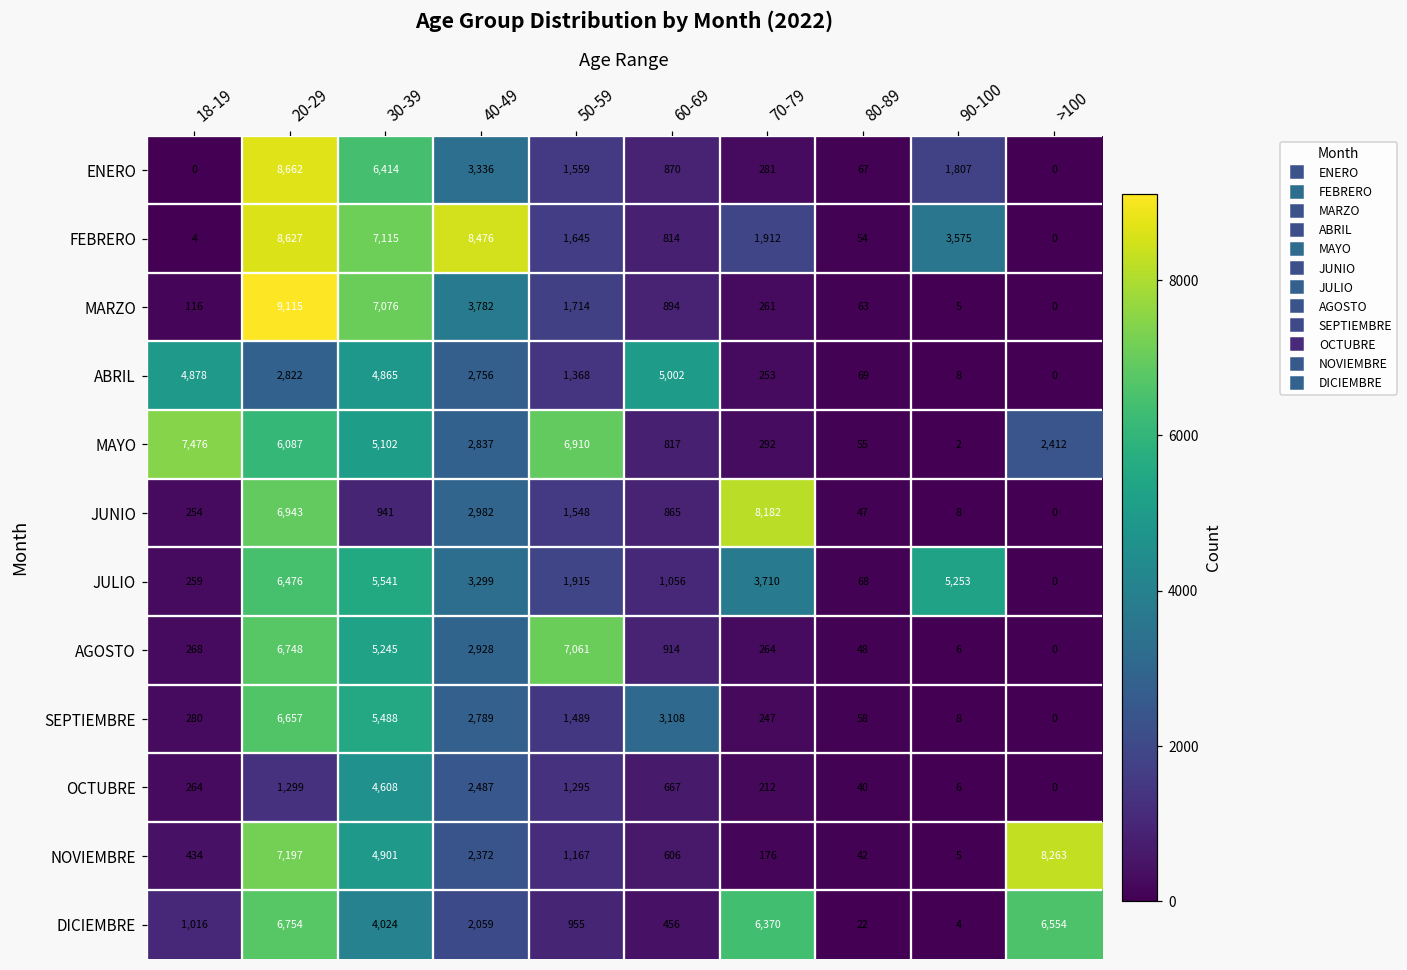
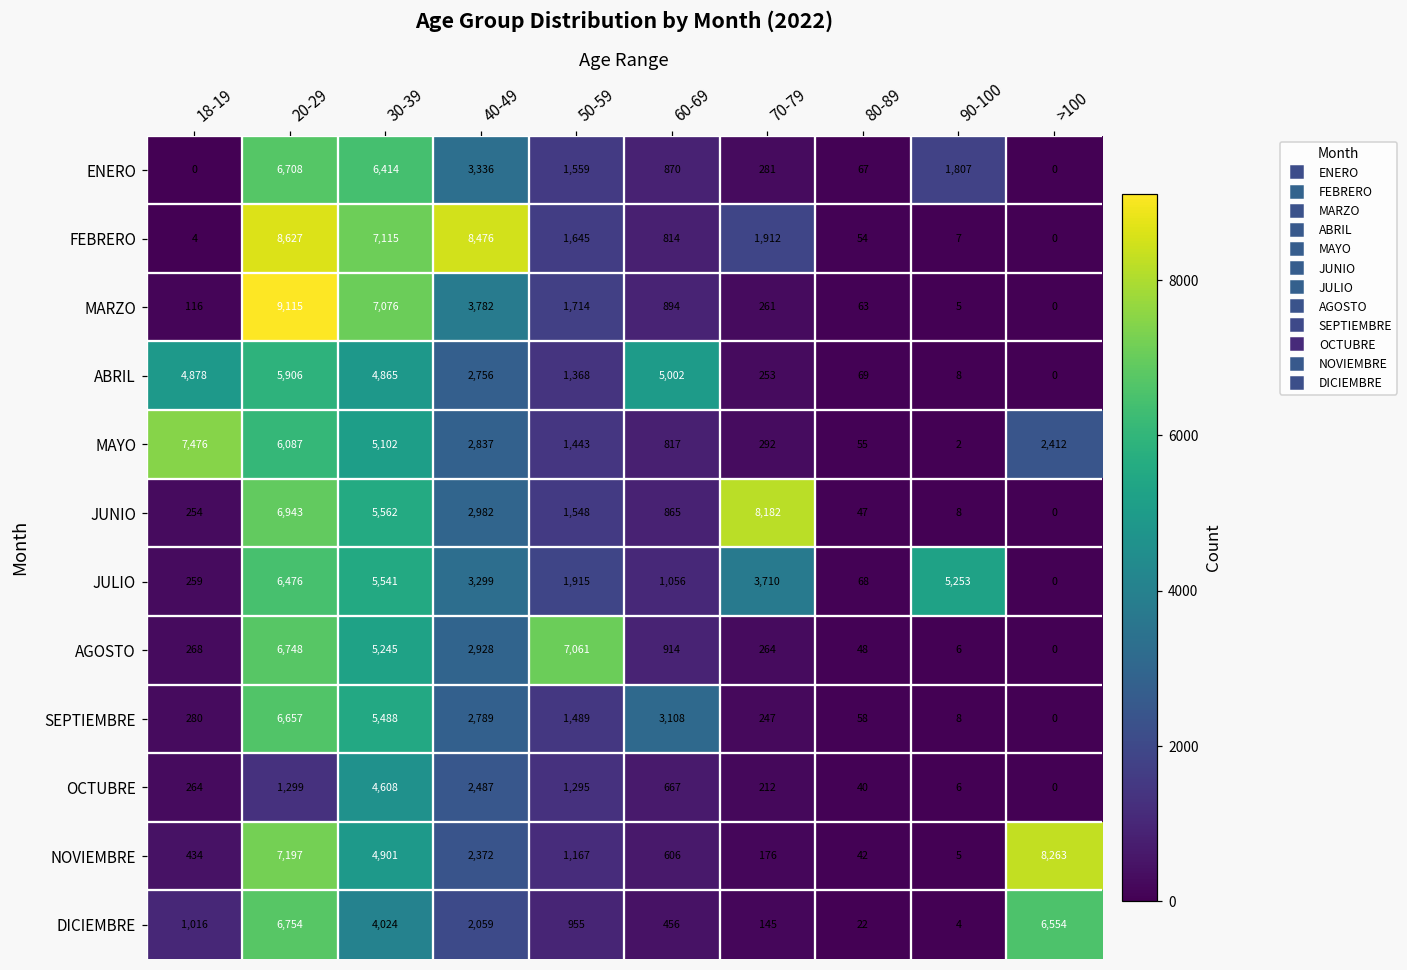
  {
    "ENERO": {
      "18-19": "0",
-     "20-29": "8,662",
+     "20-29": "6,708",
      "30-39": "6,414",
      "40-49": "3,336",
      "50-59": "1,559",
      "60-69": "870",
      "70-79": "281",
      "80-89": "67",
      "90-100": "1,807",
      ">100": "0"
    },
    "FEBRERO": {
      "18-19": "4",
      "20-29": "8,627",
      "30-39": "7,115",
      "40-49": "8,476",
      "50-59": "1,645",
      "60-69": "814",
      "70-79": "1,912",
      "80-89": "54",
-     "90-100": "3,575",
+     "90-100": "7",
      ">100": "0"
    },
    "MARZO": {
      "18-19": "116",
      "20-29": "9,115",
      "30-39": "7,076",
      "40-49": "3,782",
      "50-59": "1,714",
      "60-69": "894",
      "70-79": "261",
      "80-89": "63",
      "90-100": "5",
      ">100": "0"
    },
    "ABRIL": {
      "18-19": "4,878",
-     "20-29": "2,822",
+     "20-29": "5,906",
      "30-39": "4,865",
      "40-49": "2,756",
      "50-59": "1,368",
      "60-69": "5,002",
      "70-79": "253",
      "80-89": "69",
      "90-100": "8",
      ">100": "0"
    },
    "MAYO": {
      "18-19": "7,476",
      "20-29": "6,087",
      "30-39": "5,102",
      "40-49": "2,837",
-     "50-59": "6,910",
+     "50-59": "1,443",
      "60-69": "817",
      "70-79": "292",
      "80-89": "55",
      "90-100": "2",
      ">100": "2,412"
    },
    "JUNIO": {
      "18-19": "254",
      "20-29": "6,943",
-     "30-39": "941",
+     "30-39": "5,562",
      "40-49": "2,982",
      "50-59": "1,548",
      "60-69": "865",
      "70-79": "8,182",
      "80-89": "47",
      "90-100": "8",
      ">100": "0"
    },
    "JULIO": {
      "18-19": "259",
      "20-29": "6,476",
      "30-39": "5,541",
      "40-49": "3,299",
      "50-59": "1,915",
      "60-69": "1,056",
      "70-79": "3,710",
      "80-89": "68",
      "90-100": "5,253",
      ">100": "0"
    },
    "AGOSTO": {
      "18-19": "268",
      "20-29": "6,748",
      "30-39": "5,245",
      "40-49": "2,928",
      "50-59": "7,061",
      "60-69": "914",
      "70-79": "264",
      "80-89": "48",
      "90-100": "6",
      ">100": "0"
    },
    "SEPTIEMBRE": {
      "18-19": "280",
      "20-29": "6,657",
      "30-39": "5,488",
      "40-49": "2,789",
      "50-59": "1,489",
      "60-69": "3,108",
      "70-79": "247",
      "80-89": "58",
      "90-100": "8",
      ">100": "0"
    },
    "OCTUBRE": {
      "18-19": "264",
      "20-29": "1,299",
      "30-39": "4,608",
      "40-49": "2,487",
      "50-59": "1,295",
      "60-69": "667",
      "70-79": "212",
      "80-89": "40",
      "90-100": "6",
      ">100": "0"
    },
    "NOVIEMBRE": {
      "18-19": "434",
      "20-29": "7,197",
      "30-39": "4,901",
      "40-49": "2,372",
      "50-59": "1,167",
      "60-69": "606",
      "70-79": "176",
      "80-89": "42",
      "90-100": "5",
      ">100": "8,263"
    },
    "DICIEMBRE": {
      "18-19": "1,016",
      "20-29": "6,754",
      "30-39": "4,024",
      "40-49": "2,059",
      "50-59": "955",
      "60-69": "456",
-     "70-79": "6,370",
+     "70-79": "145",
      "80-89": "22",
      "90-100": "4",
      ">100": "6,554"
    }
  }
